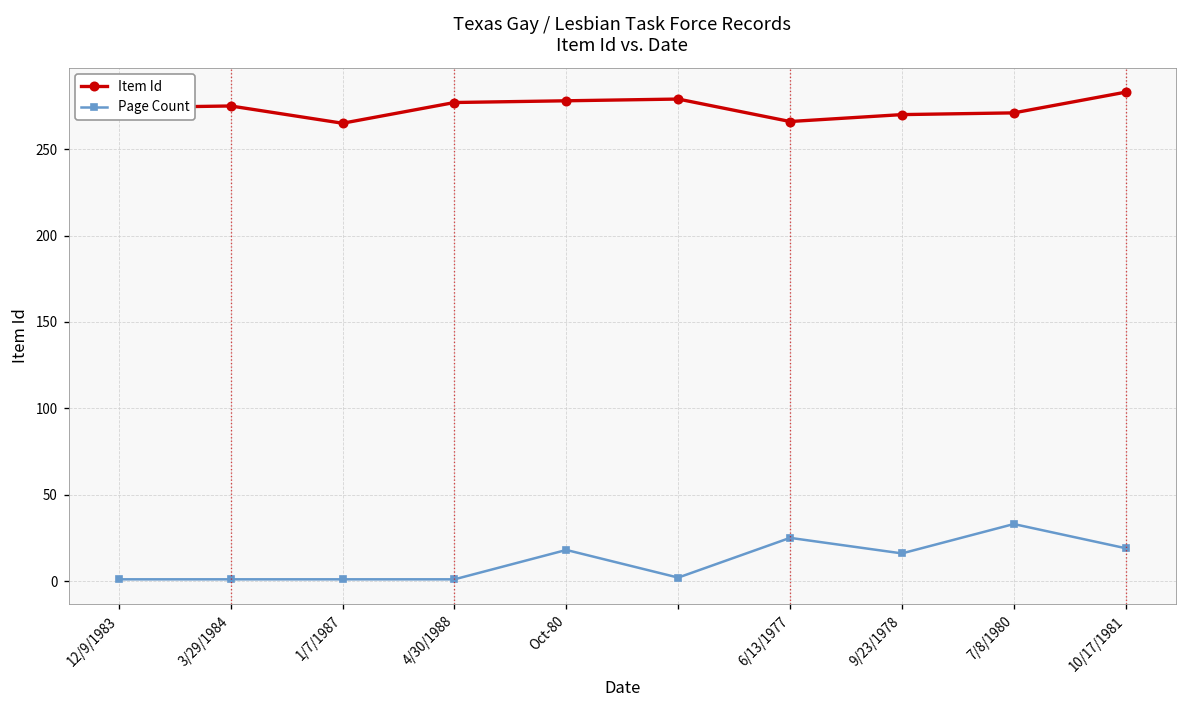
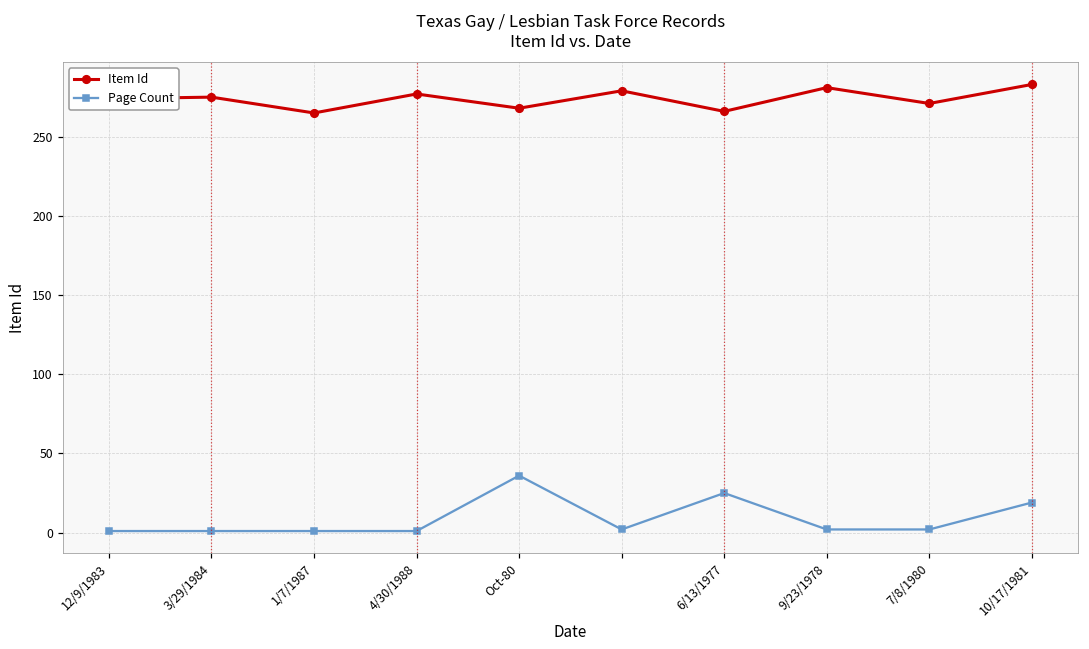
  {
    "Item Id": {
      "3/29/1984": 275,
      "1/7/1987": 265,
      "4/30/1988": 277,
-     "Oct-80": 278,
+     "Oct-80": 268,
      "6/13/1977": 266,
-     "9/23/1978": 270,
+     "9/23/1978": 281,
      "7/8/1980": 271,
      "10/17/1981": 283
    },
    "Page Count": {
      "12/9/1983": 1,
      "3/29/1984": 1,
      "1/7/1987": 1,
      "4/30/1988": 1,
-     "Oct-80": 18,
+     "Oct-80": 36,
      "6/13/1977": 25,
-     "9/23/1978": 16,
-     "7/8/1980": 33,
+     "9/23/1978": 2,
+     "7/8/1980": 2,
      "10/17/1981": 19
    }
  }
